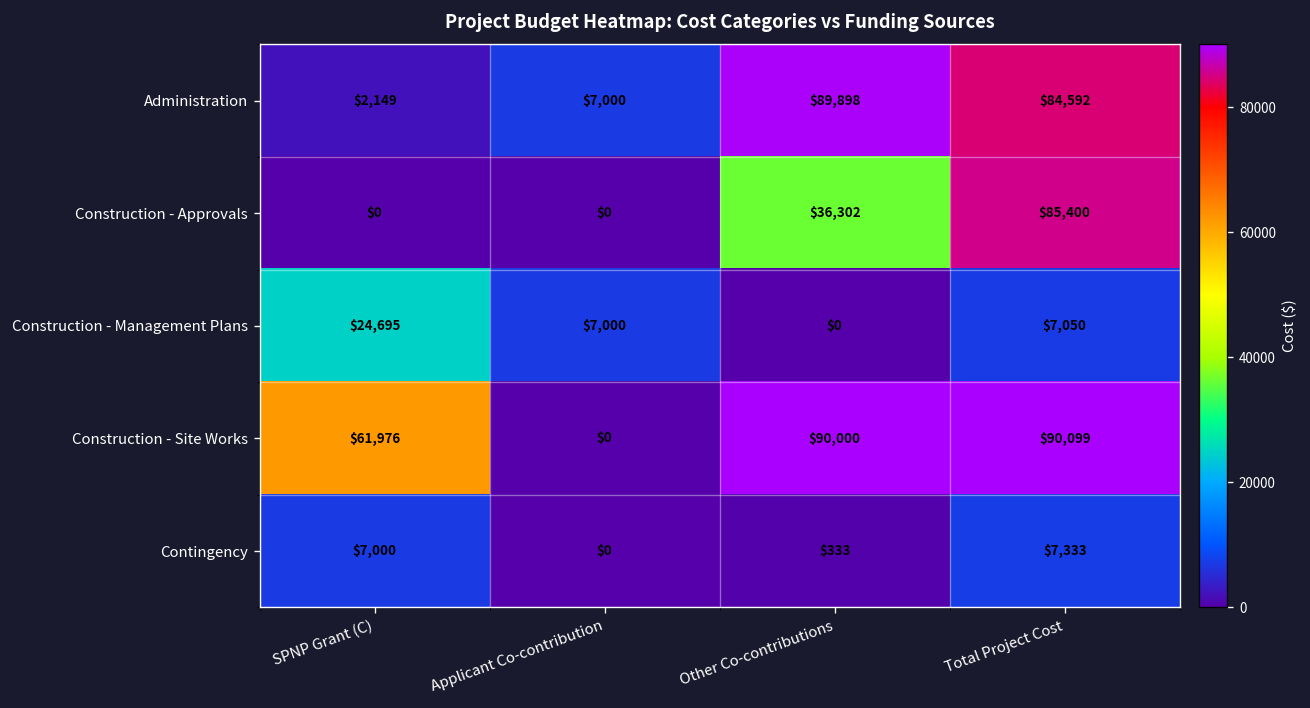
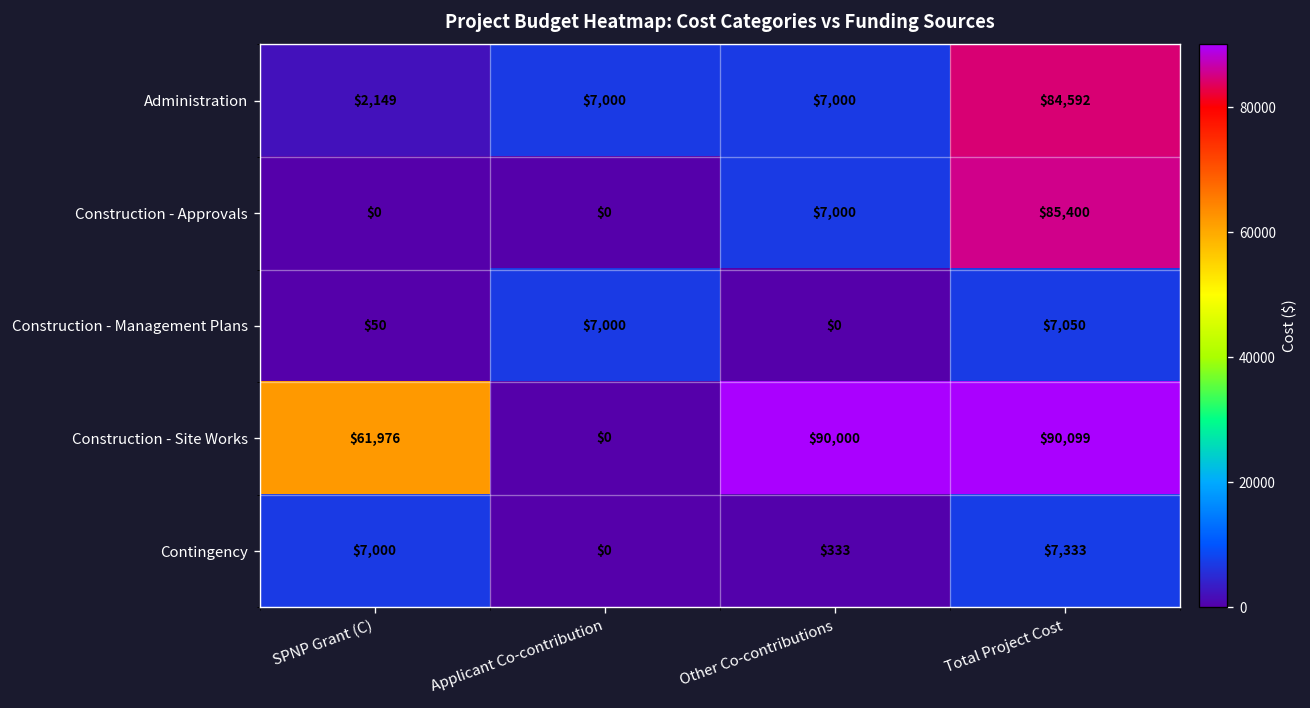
  {
    "Administration": {
      "SPNP Grant (C)": "$2,149",
      "Applicant Co-contribution": "$7,000",
-     "Other Co-contributions": "$89,898",
+     "Other Co-contributions": "$7,000",
      "Total Project Cost": "$84,592"
    },
    "Construction - Approvals": {
      "SPNP Grant (C)": "$0",
      "Applicant Co-contribution": "$0",
-     "Other Co-contributions": "$36,302",
+     "Other Co-contributions": "$7,000",
      "Total Project Cost": "$85,400"
    },
    "Construction - Management Plans": {
-     "SPNP Grant (C)": "$24,695",
+     "SPNP Grant (C)": "$50",
      "Applicant Co-contribution": "$7,000",
      "Other Co-contributions": "$0",
      "Total Project Cost": "$7,050"
    },
    "Construction - Site Works": {
      "SPNP Grant (C)": "$61,976",
      "Applicant Co-contribution": "$0",
      "Other Co-contributions": "$90,000",
      "Total Project Cost": "$90,099"
    },
    "Contingency": {
      "SPNP Grant (C)": "$7,000",
      "Applicant Co-contribution": "$0",
      "Other Co-contributions": "$333",
      "Total Project Cost": "$7,333"
    }
  }
